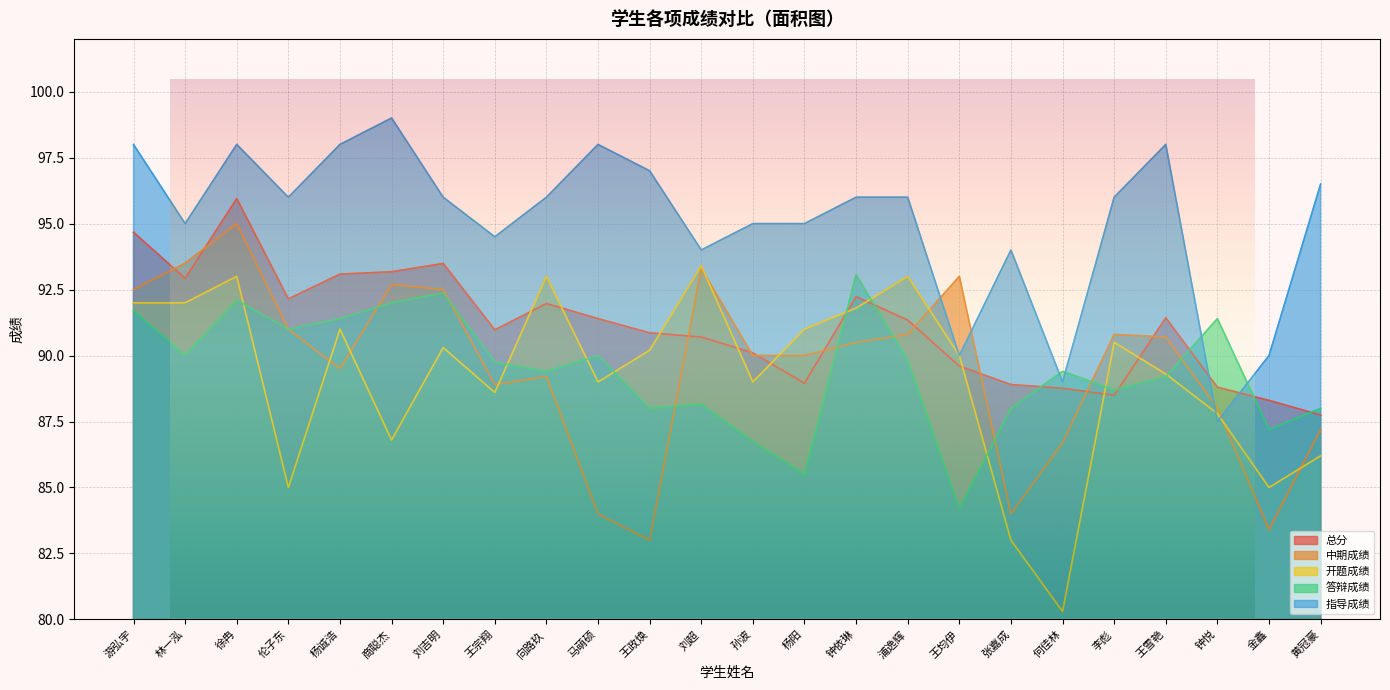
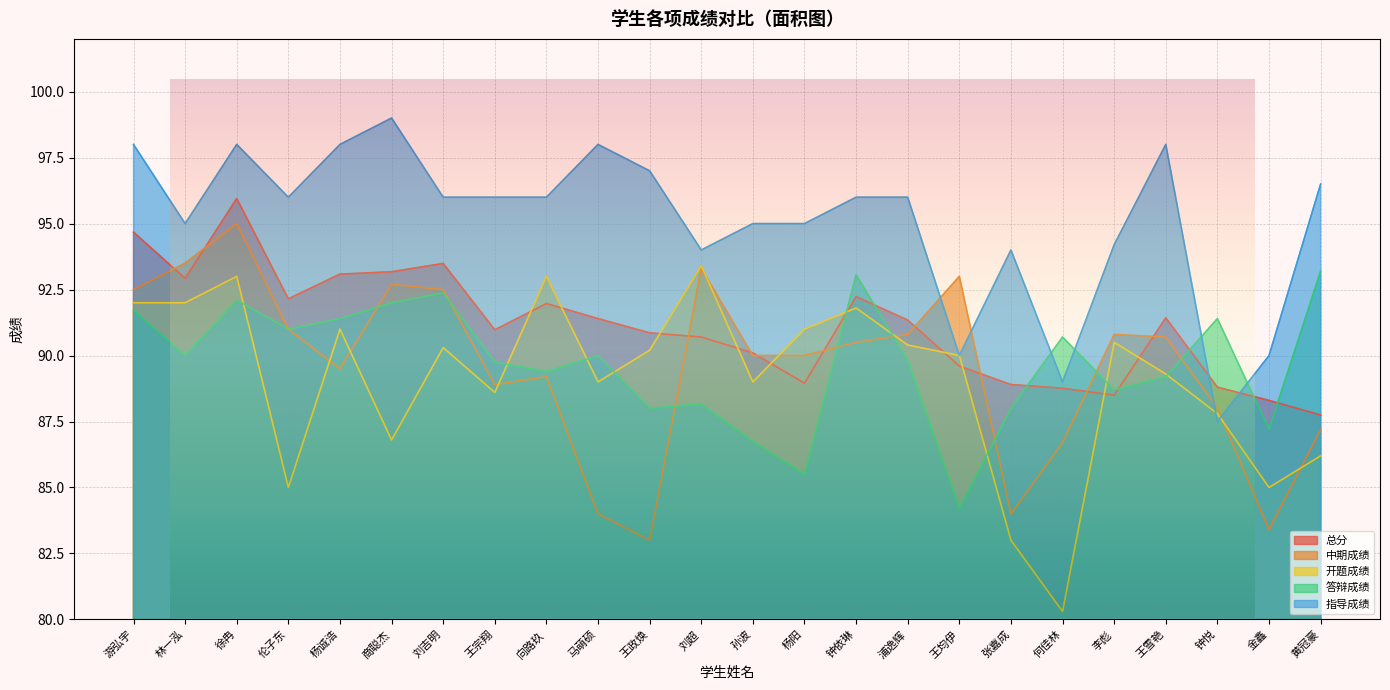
  {
    "学生各项成绩对比（面积图）": {
      "开题成绩": {
        "游弘宇": 92.0,
        "林一泓": 92.0,
        "徐冉": 93.0,
        "伦子东": 85.0,
        "杨诚浩": 91.0,
        "商聪杰": 86.8,
        "刘吉明": 90.3,
        "王宗翔": 88.6,
        "向路玖": 93.0,
        "马萌硕": 89.0,
        "王政焕": 90.2,
        "刘超": 93.4,
        "孙波": 89.0,
        "杨阳": 91.0,
        "钟依琳": 91.8,
-       "浦逸辉": 93.0,
+       "浦逸辉": 90.4,
        "张嘉成": 83.0,
        "何佳林": 80.3,
        "李彪": 90.5,
        "王雪艳": 89.3,
        "钟悦": 87.8,
        "金鑫": 85.0,
        "黄冠豪": 86.2
      },
      "答辩成绩": {
        "游弘宇": 91.7,
        "林一泓": 90.0,
        "徐冉": 92.1,
        "杨诚浩": 91.4,
        "商聪杰": 92.0,
        "刘吉明": 92.4,
        "王宗翔": 89.8,
        "向路玖": 89.4,
        "马萌硕": 90.0,
        "王政焕": 88.0,
        "刘超": 88.2,
        "孙波": 86.8,
        "杨阳": 85.5,
        "钟依琳": 93.1,
        "浦逸辉": 89.8,
        "王均伊": 84.2,
        "张嘉成": 88.0,
-       "何佳林": 89.4,
+       "何佳林": 90.7,
        "李彪": 88.7,
        "王雪艳": 89.2,
        "钟悦": 91.4,
        "金鑫": 87.2,
-       "黄冠豪": 88.0
+       "黄冠豪": 93.2
      },
      "指导成绩": {
        "游弘宇": 98.0,
        "林一泓": 95.0,
        "徐冉": 98.0,
        "伦子东": 96.0,
        "杨诚浩": 98.0,
        "商聪杰": 99.0,
        "刘吉明": 96.0,
-       "王宗翔": 94.5,
+       "王宗翔": 96.0,
        "向路玖": 96.0,
        "马萌硕": 98.0,
        "王政焕": 97.0,
        "刘超": 94.0,
        "孙波": 95.0,
        "杨阳": 95.0,
        "钟依琳": 96.0,
        "浦逸辉": 96.0,
        "张嘉成": 94.0,
        "何佳林": 89.0,
-       "李彪": 96.0,
+       "李彪": 94.2,
        "王雪艳": 98.0,
        "钟悦": 87.5,
        "金鑫": 90.0,
        "黄冠豪": 96.5
      }
    }
  }
